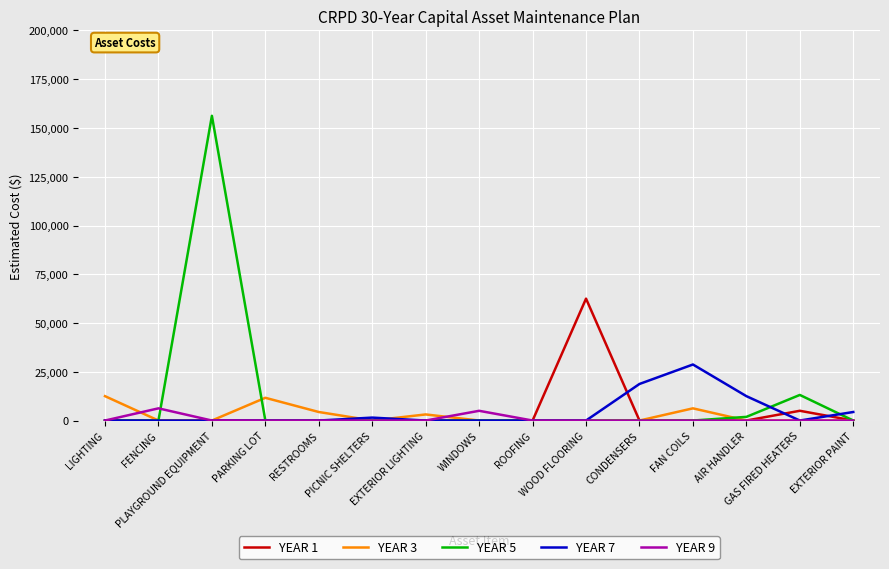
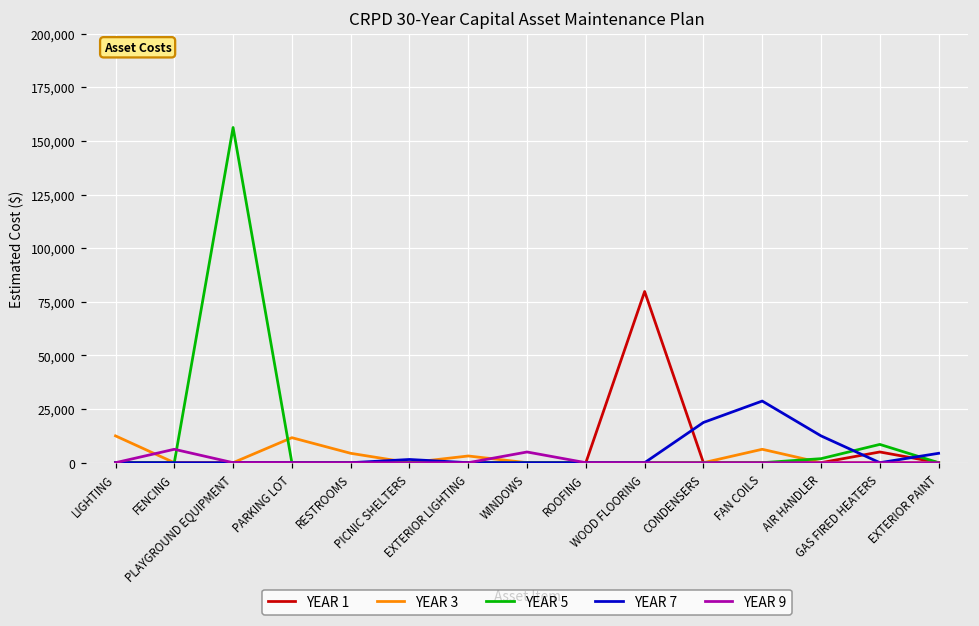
  {
    "YEAR 1": {
-     "WOOD FLOORING": "63,000",
+     "WOOD FLOORING": "80,000",
      "GAS FIRED HEATERS": "5,000"
    },
    "YEAR 3": {
      "LIGHTING": "13,000",
      "PARKING LOT": "12,000",
      "RESTROOMS": "4,000",
      "EXTERIOR LIGHTING": "3,000",
      "FAN COILS": "6,000"
    },
    "YEAR 5": {
      "PLAYGROUND EQUIPMENT": "156,000",
      "AIR HANDLER": "2,000",
-     "GAS FIRED HEATERS": "13,000"
+     "GAS FIRED HEATERS": "9,000"
    },
    "YEAR 7": {
      "PICNIC SHELTERS": "2,000",
      "CONDENSERS": "19,000",
      "FAN COILS": "29,000",
      "AIR HANDLER": "13,000",
      "EXTERIOR PAINT": "4,000"
    },
    "YEAR 9": {
      "FENCING": "6,000",
      "WINDOWS": "5,000"
    }
  }
